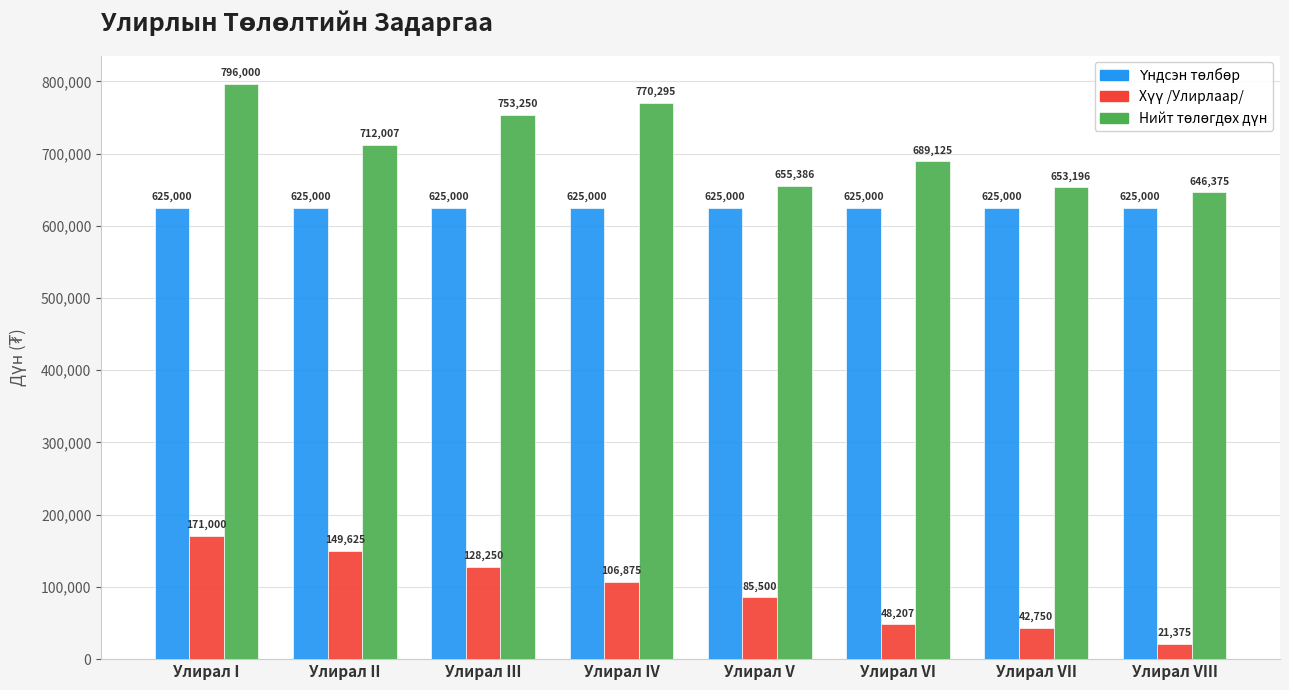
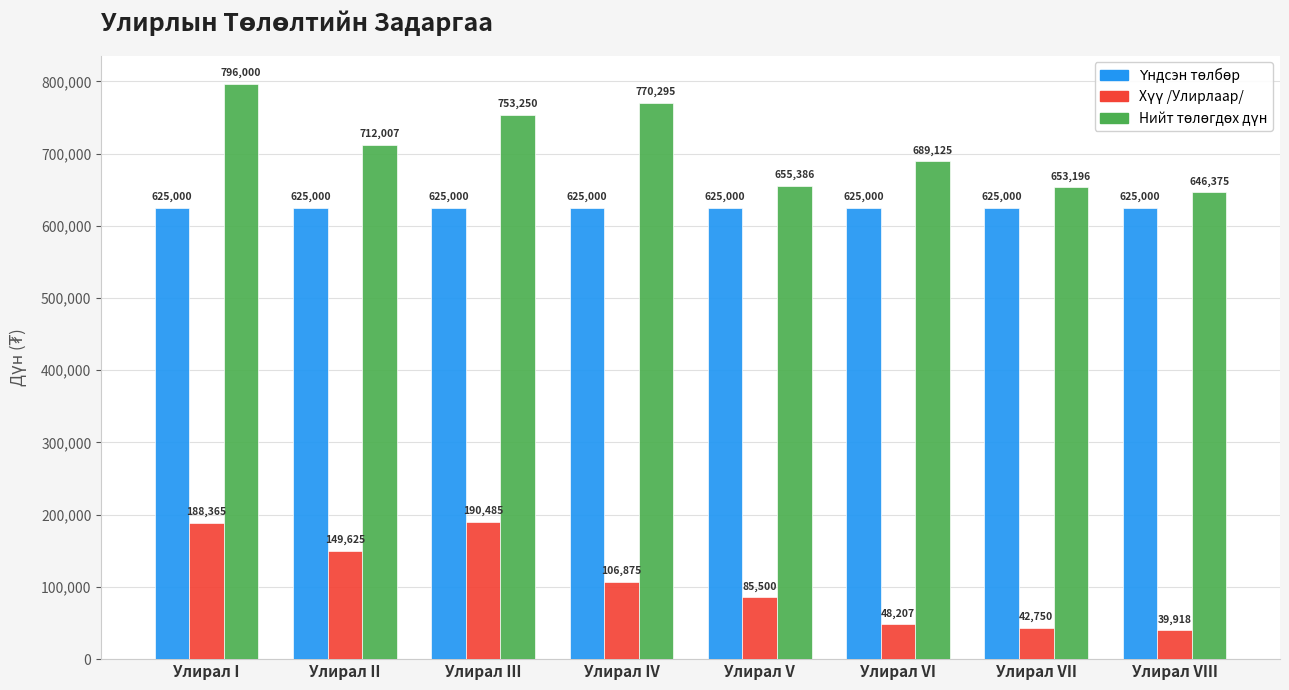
  {
    "Үндсэн төлбөр": {
      "Улирал I": "625,000",
      "Улирал II": "625,000",
      "Улирал III": "625,000",
      "Улирал IV": "625,000",
      "Улирал V": "625,000",
      "Улирал VI": "625,000",
      "Улирал VII": "625,000",
      "Улирал VIII": "625,000"
    },
    "Хүү /Улирлаар/": {
-     "Улирал I": "171,000",
+     "Улирал I": "188,365",
      "Улирал II": "149,625",
-     "Улирал III": "128,250",
+     "Улирал III": "190,485",
      "Улирал IV": "106,875",
      "Улирал V": "85,500",
      "Улирал VI": "48,207",
      "Улирал VII": "42,750",
-     "Улирал VIII": "21,375"
+     "Улирал VIII": "39,918"
    },
    "Нийт төлөгдөх дүн": {
      "Улирал I": "796,000",
      "Улирал II": "712,007",
      "Улирал III": "753,250",
      "Улирал IV": "770,295",
      "Улирал V": "655,386",
      "Улирал VI": "689,125",
      "Улирал VII": "653,196",
      "Улирал VIII": "646,375"
    }
  }
